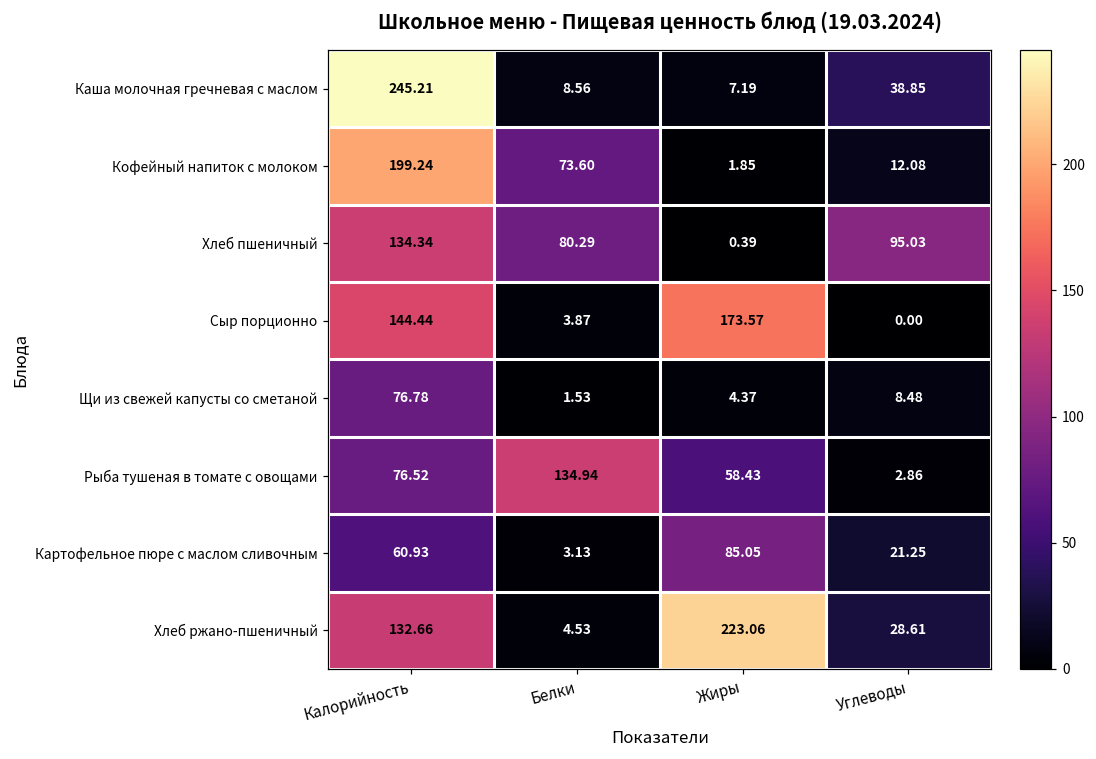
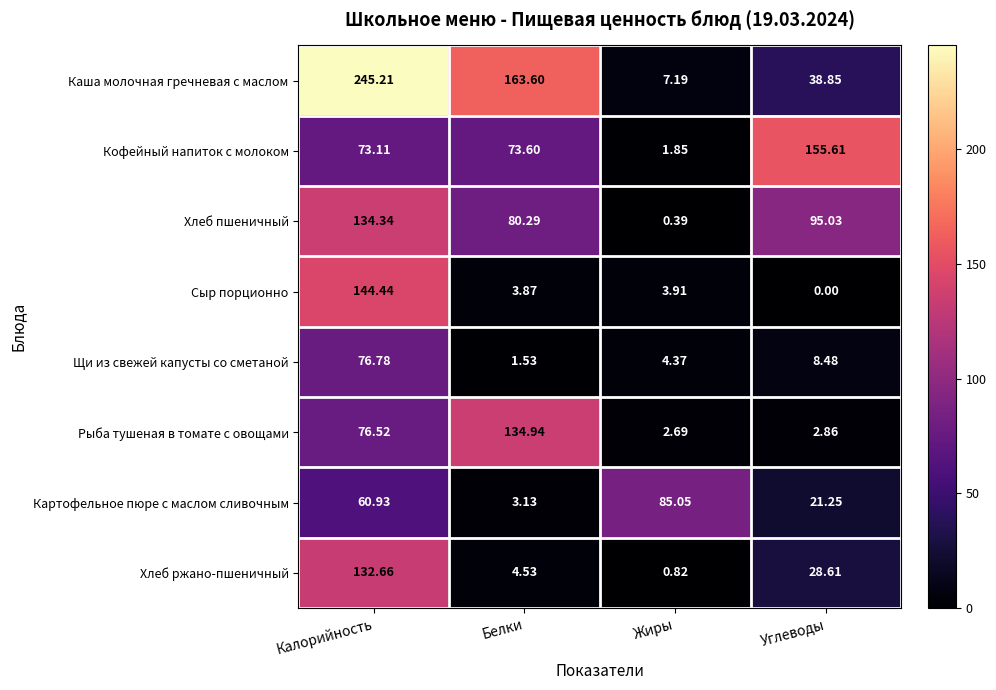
  {
    "Каша молочная гречневая с маслом": {
      "Калорийность": 245.21,
-     "Белки": 8.56,
+     "Белки": 163.60,
      "Жиры": 7.19,
      "Углеводы": 38.85
    },
    "Кофейный напиток с молоком": {
-     "Калорийность": 199.24,
+     "Калорийность": 73.11,
      "Белки": 73.60,
      "Жиры": 1.85,
-     "Углеводы": 12.08
+     "Углеводы": 155.61
    },
    "Хлеб пшеничный": {
      "Калорийность": 134.34,
      "Белки": 80.29,
      "Жиры": 0.39,
      "Углеводы": 95.03
    },
    "Сыр порционно": {
      "Калорийность": 144.44,
      "Белки": 3.87,
-     "Жиры": 173.57,
+     "Жиры": 3.91,
      "Углеводы": 0.00
    },
    "Щи из свежей капусты со сметаной": {
      "Калорийность": 76.78,
      "Белки": 1.53,
      "Жиры": 4.37,
      "Углеводы": 8.48
    },
    "Рыба тушеная в томате с овощами": {
      "Калорийность": 76.52,
      "Белки": 134.94,
-     "Жиры": 58.43,
+     "Жиры": 2.69,
      "Углеводы": 2.86
    },
    "Картофельное пюре с маслом сливочным": {
      "Калорийность": 60.93,
      "Белки": 3.13,
      "Жиры": 85.05,
      "Углеводы": 21.25
    },
    "Хлеб ржано-пшеничный": {
      "Калорийность": 132.66,
      "Белки": 4.53,
-     "Жиры": 223.06,
+     "Жиры": 0.82,
      "Углеводы": 28.61
    }
  }
